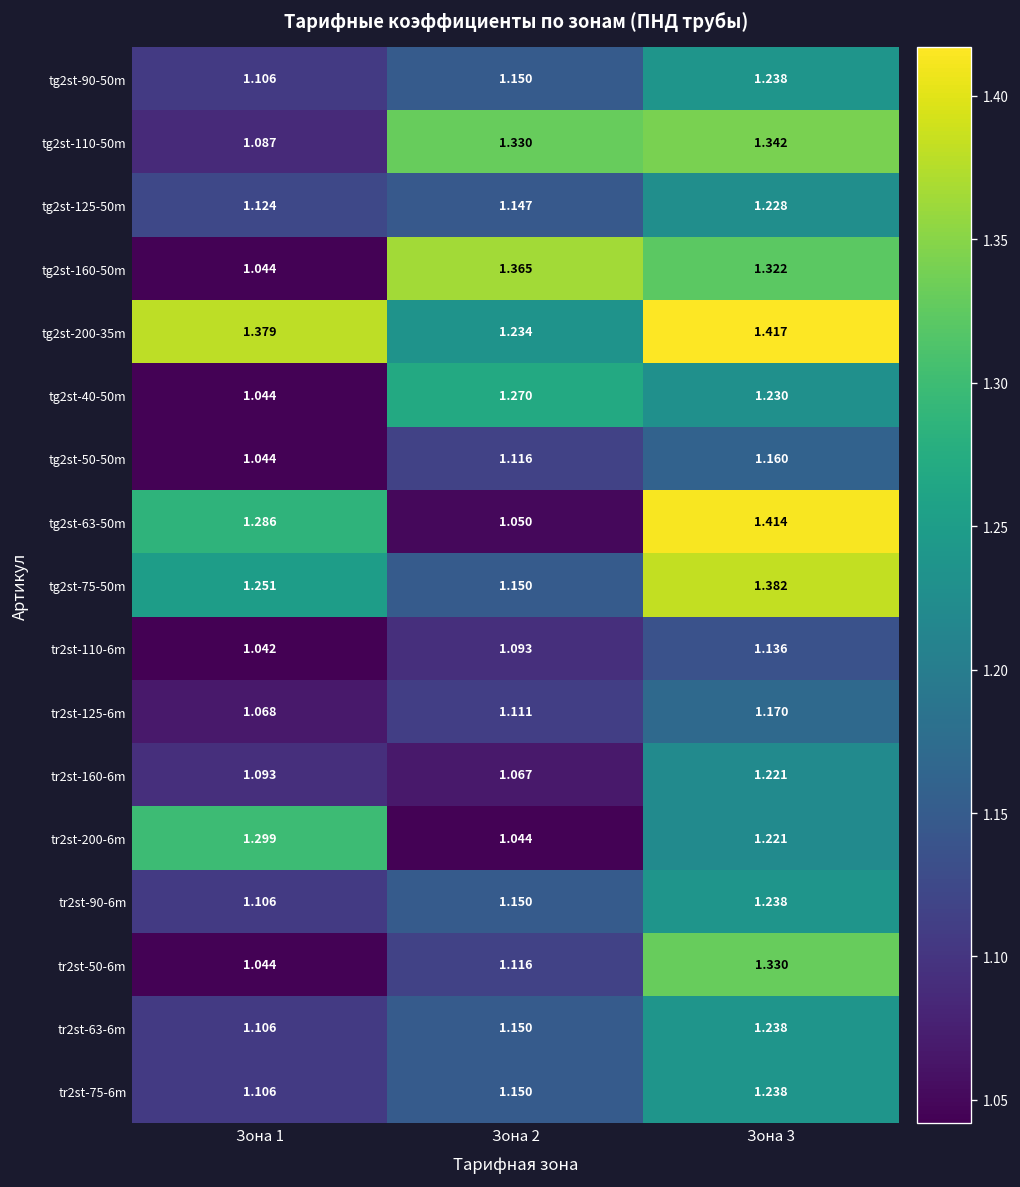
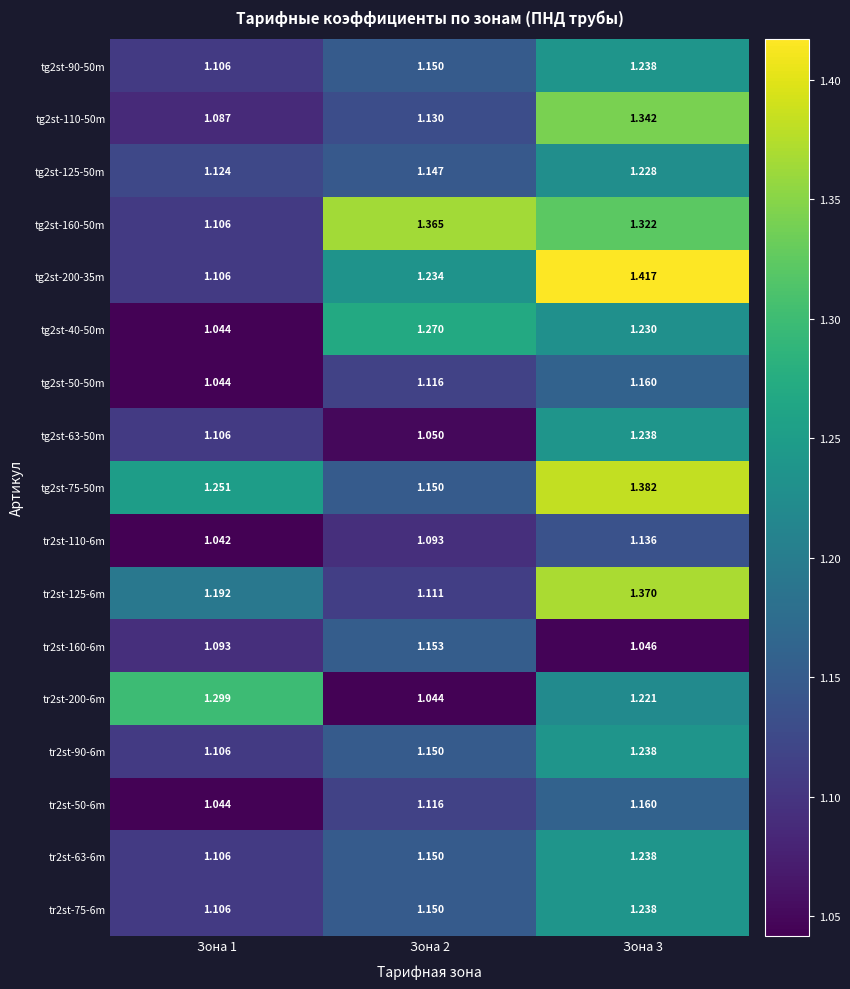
  {
    "tg2st-90-50m": {
      "Зона 1": 1.106,
      "Зона 2": 1.150,
      "Зона 3": 1.238
    },
    "tg2st-110-50m": {
      "Зона 1": 1.087,
-     "Зона 2": 1.330,
+     "Зона 2": 1.130,
      "Зона 3": 1.342
    },
    "tg2st-125-50m": {
      "Зона 1": 1.124,
      "Зона 2": 1.147,
      "Зона 3": 1.228
    },
    "tg2st-160-50m": {
-     "Зона 1": 1.044,
+     "Зона 1": 1.106,
      "Зона 2": 1.365,
      "Зона 3": 1.322
    },
    "tg2st-200-35m": {
-     "Зона 1": 1.379,
+     "Зона 1": 1.106,
      "Зона 2": 1.234,
      "Зона 3": 1.417
    },
    "tg2st-40-50m": {
      "Зона 1": 1.044,
      "Зона 2": 1.270,
      "Зона 3": 1.230
    },
    "tg2st-50-50m": {
      "Зона 1": 1.044,
      "Зона 2": 1.116,
      "Зона 3": 1.160
    },
    "tg2st-63-50m": {
-     "Зона 1": 1.286,
+     "Зона 1": 1.106,
      "Зона 2": 1.050,
-     "Зона 3": 1.414
+     "Зона 3": 1.238
    },
    "tg2st-75-50m": {
      "Зона 1": 1.251,
      "Зона 2": 1.150,
      "Зона 3": 1.382
    },
    "tr2st-110-6m": {
      "Зона 1": 1.042,
      "Зона 2": 1.093,
      "Зона 3": 1.136
    },
    "tr2st-125-6m": {
-     "Зона 1": 1.068,
+     "Зона 1": 1.192,
      "Зона 2": 1.111,
-     "Зона 3": 1.170
+     "Зона 3": 1.370
    },
    "tr2st-160-6m": {
      "Зона 1": 1.093,
-     "Зона 2": 1.067,
-     "Зона 3": 1.221
+     "Зона 2": 1.153,
+     "Зона 3": 1.046
    },
    "tr2st-200-6m": {
      "Зона 1": 1.299,
      "Зона 2": 1.044,
      "Зона 3": 1.221
    },
    "tr2st-90-6m": {
      "Зона 1": 1.106,
      "Зона 2": 1.150,
      "Зона 3": 1.238
    },
    "tr2st-50-6m": {
      "Зона 1": 1.044,
      "Зона 2": 1.116,
-     "Зона 3": 1.330
+     "Зона 3": 1.160
    },
    "tr2st-63-6m": {
      "Зона 1": 1.106,
      "Зона 2": 1.150,
      "Зона 3": 1.238
    },
    "tr2st-75-6m": {
      "Зона 1": 1.106,
      "Зона 2": 1.150,
      "Зона 3": 1.238
    }
  }
